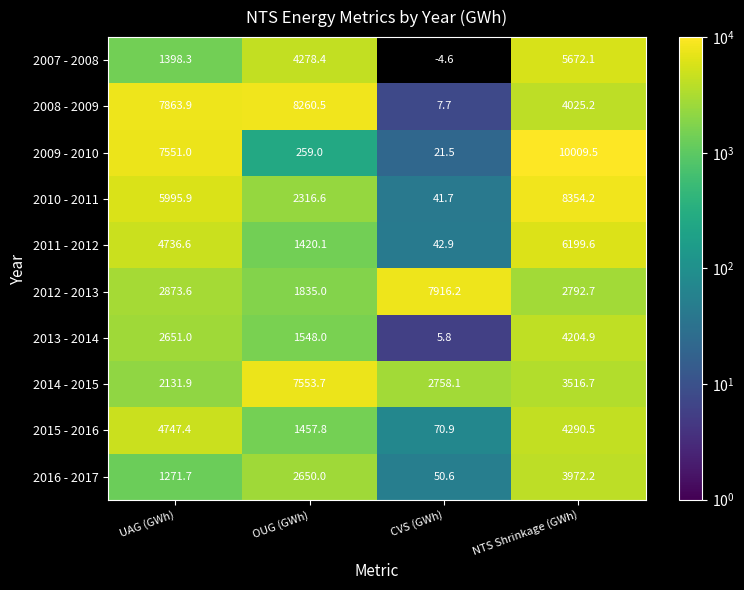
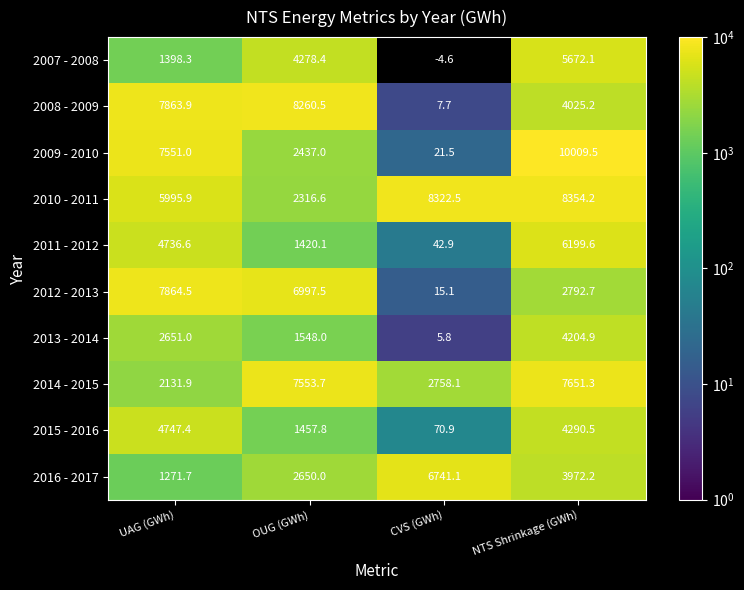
  {
    "2007 - 2008": {
      "UAG (GWh)": 1398.3,
      "OUG (GWh)": 4278.4,
      "NTS Shrinkage (GWh)": 5672.1
    },
    "2008 - 2009": {
      "UAG (GWh)": 7863.9,
      "OUG (GWh)": 8260.5,
      "CVS (GWh)": 7.7,
      "NTS Shrinkage (GWh)": 4025.2
    },
    "2009 - 2010": {
      "UAG (GWh)": 7551.0,
-     "OUG (GWh)": 259.0,
+     "OUG (GWh)": 2437.0,
      "CVS (GWh)": 21.5,
      "NTS Shrinkage (GWh)": 10009.5
    },
    "2010 - 2011": {
      "UAG (GWh)": 5995.9,
      "OUG (GWh)": 2316.6,
-     "CVS (GWh)": 41.7,
+     "CVS (GWh)": 8322.5,
      "NTS Shrinkage (GWh)": 8354.2
    },
    "2011 - 2012": {
      "UAG (GWh)": 4736.6,
      "OUG (GWh)": 1420.1,
      "CVS (GWh)": 42.9,
      "NTS Shrinkage (GWh)": 6199.6
    },
    "2012 - 2013": {
-     "UAG (GWh)": 2873.6,
-     "OUG (GWh)": 1835.0,
-     "CVS (GWh)": 7916.2,
+     "UAG (GWh)": 7864.5,
+     "OUG (GWh)": 6997.5,
+     "CVS (GWh)": 15.1,
      "NTS Shrinkage (GWh)": 2792.7
    },
    "2013 - 2014": {
      "UAG (GWh)": 2651.0,
      "OUG (GWh)": 1548.0,
      "CVS (GWh)": 5.8,
      "NTS Shrinkage (GWh)": 4204.9
    },
    "2014 - 2015": {
      "UAG (GWh)": 2131.9,
      "OUG (GWh)": 7553.7,
      "CVS (GWh)": 2758.1,
-     "NTS Shrinkage (GWh)": 3516.7
+     "NTS Shrinkage (GWh)": 7651.3
    },
    "2015 - 2016": {
      "UAG (GWh)": 4747.4,
      "OUG (GWh)": 1457.8,
      "CVS (GWh)": 70.9,
      "NTS Shrinkage (GWh)": 4290.5
    },
    "2016 - 2017": {
      "UAG (GWh)": 1271.7,
      "OUG (GWh)": 2650.0,
-     "CVS (GWh)": 50.6,
+     "CVS (GWh)": 6741.1,
      "NTS Shrinkage (GWh)": 3972.2
    }
  }
